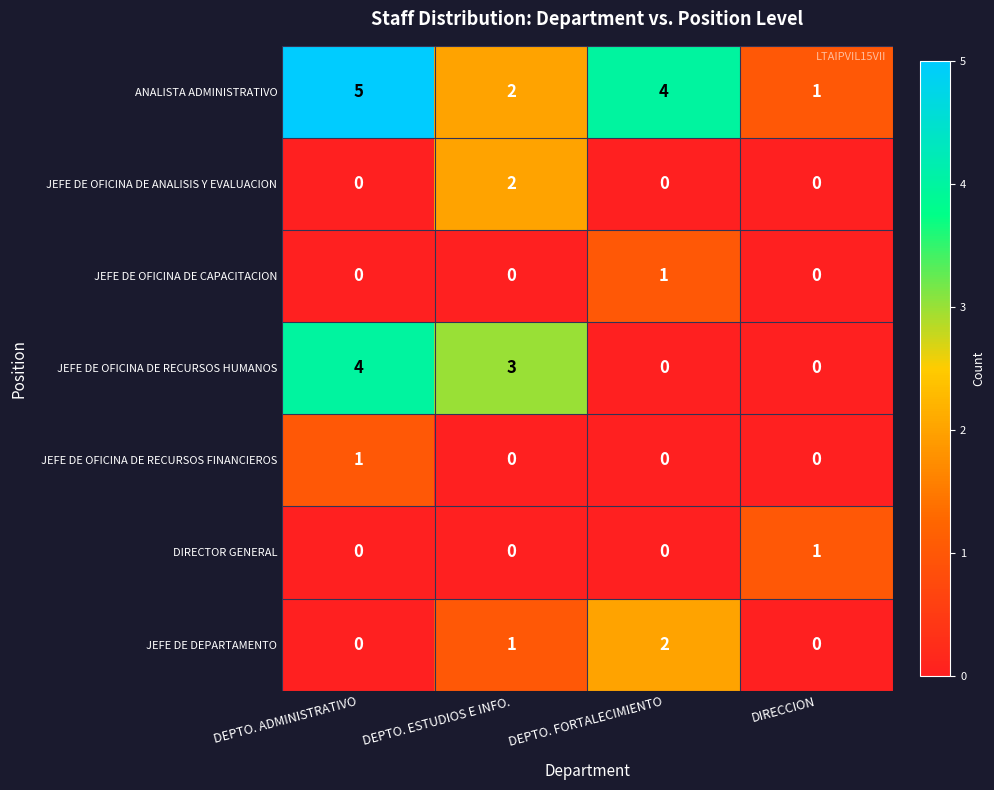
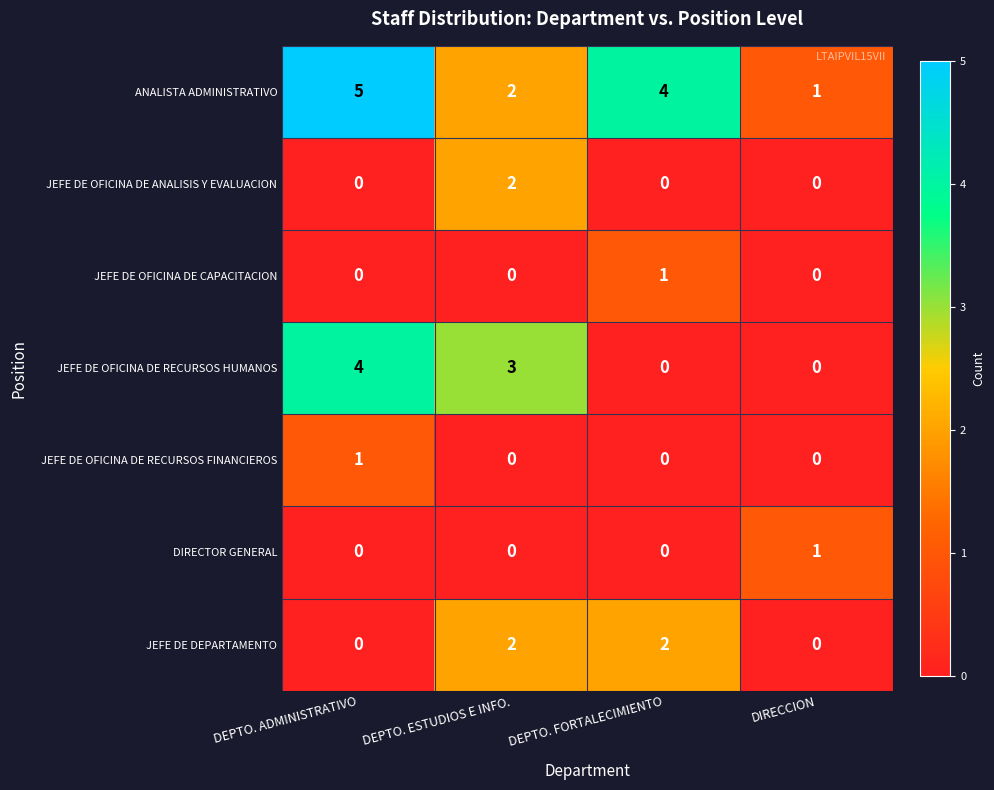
  {
    "ANALISTA ADMINISTRATIVO": {
      "DEPTO. ADMINISTRATIVO": 5,
      "DEPTO. ESTUDIOS E INFO.": 2,
      "DEPTO. FORTALECIMIENTO": 4
    },
    "JEFE DE OFICINA DE ANALISIS Y EVALUACION": {
      "DEPTO. ADMINISTRATIVO": 0,
      "DEPTO. ESTUDIOS E INFO.": 2,
      "DEPTO. FORTALECIMIENTO": 0,
      "DIRECCION": 0
    },
    "JEFE DE OFICINA DE CAPACITACION": {
      "DEPTO. ADMINISTRATIVO": 0,
      "DEPTO. ESTUDIOS E INFO.": 0,
      "DEPTO. FORTALECIMIENTO": 1,
      "DIRECCION": 0
    },
    "JEFE DE OFICINA DE RECURSOS HUMANOS": {
      "DEPTO. ADMINISTRATIVO": 4,
      "DEPTO. ESTUDIOS E INFO.": 3,
      "DEPTO. FORTALECIMIENTO": 0,
      "DIRECCION": 0
    },
    "JEFE DE OFICINA DE RECURSOS FINANCIEROS": {
      "DEPTO. ADMINISTRATIVO": 1,
      "DEPTO. ESTUDIOS E INFO.": 0,
      "DEPTO. FORTALECIMIENTO": 0,
      "DIRECCION": 0
    },
    "DIRECTOR GENERAL": {
      "DEPTO. ADMINISTRATIVO": 0,
      "DEPTO. ESTUDIOS E INFO.": 0,
      "DEPTO. FORTALECIMIENTO": 0,
      "DIRECCION": 1
    },
    "JEFE DE DEPARTAMENTO": {
      "DEPTO. ADMINISTRATIVO": 0,
-     "DEPTO. ESTUDIOS E INFO.": 1,
+     "DEPTO. ESTUDIOS E INFO.": 2,
      "DEPTO. FORTALECIMIENTO": 2,
      "DIRECCION": 0
    }
  }
